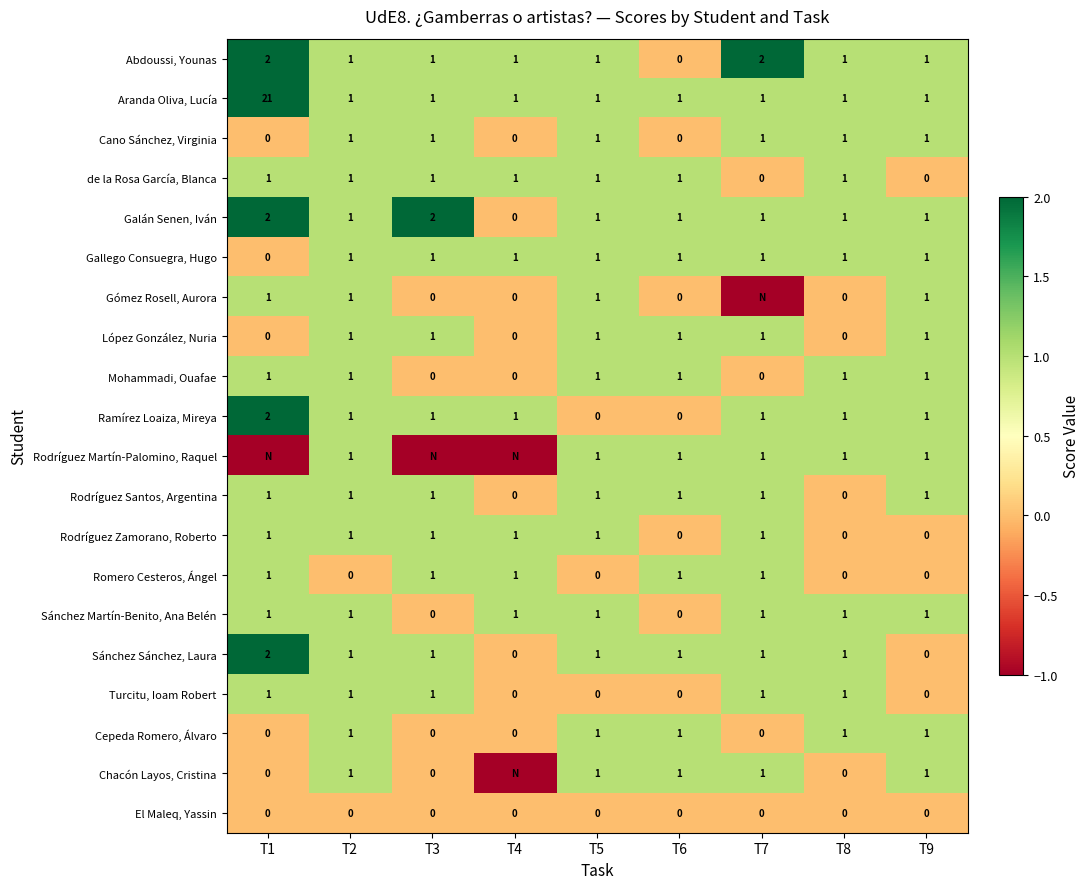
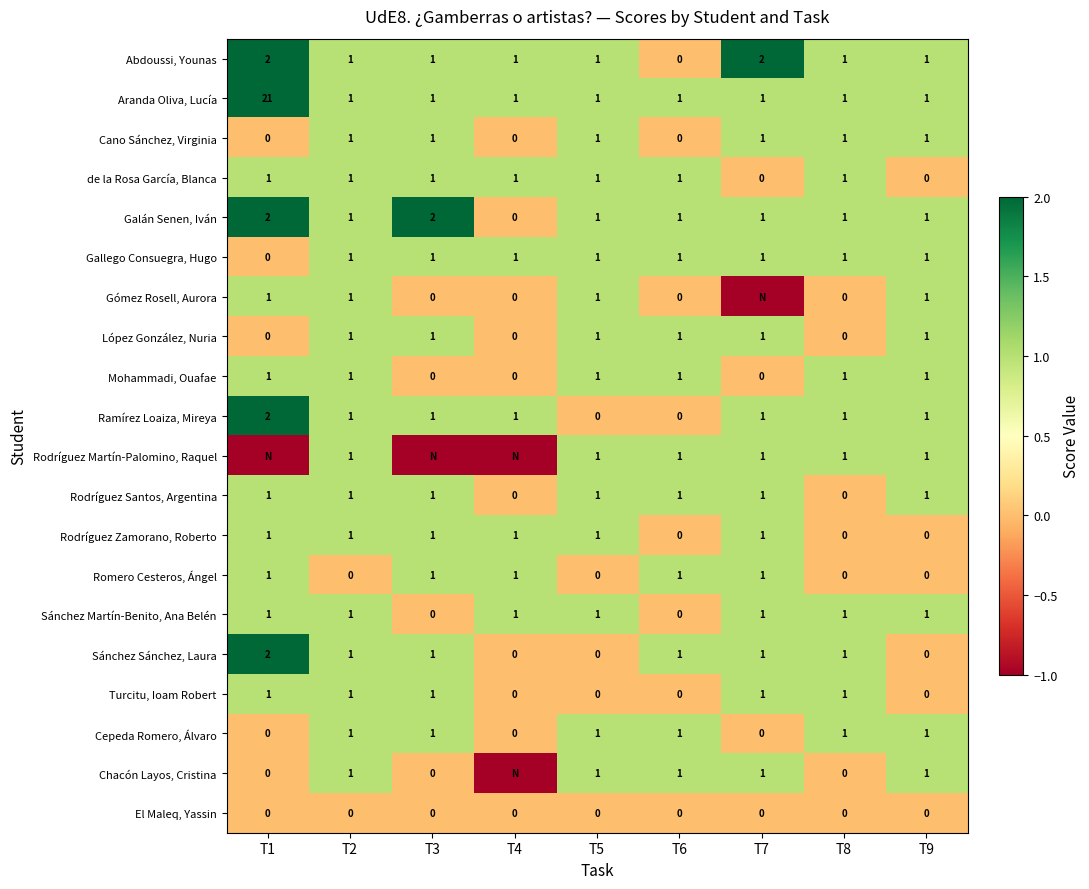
  {
    "Abdoussi, Younas": {
      "T1": 2,
      "T2": 1,
      "T3": 1,
      "T4": 1,
      "T5": 1,
      "T6": 0,
      "T7": 2,
      "T8": 1,
      "T9": 1
    },
    "Aranda Oliva, Lucía": {
      "T1": 21,
      "T2": 1,
      "T3": 1,
      "T4": 1,
      "T5": 1,
      "T6": 1,
      "T7": 1,
      "T8": 1,
      "T9": 1
    },
    "Cano Sánchez, Virginia": {
      "T1": 0,
      "T2": 1,
      "T3": 1,
      "T4": 0,
      "T5": 1,
      "T6": 0,
      "T7": 1,
      "T8": 1,
      "T9": 1
    },
    "de la Rosa García, Blanca": {
      "T1": 1,
      "T2": 1,
      "T3": 1,
      "T4": 1,
      "T5": 1,
      "T6": 1,
      "T7": 0,
      "T8": 1,
      "T9": 0
    },
    "Galán Senen, Iván": {
      "T1": 2,
      "T2": 1,
      "T3": 2,
      "T4": 0,
      "T5": 1,
      "T6": 1,
      "T7": 1,
      "T8": 1,
      "T9": 1
    },
    "Gallego Consuegra, Hugo": {
      "T1": 0,
      "T2": 1,
      "T3": 1,
      "T4": 1,
      "T5": 1,
      "T6": 1,
      "T7": 1,
      "T8": 1,
      "T9": 1
    },
    "Gómez Rosell, Aurora": {
      "T1": 1,
      "T2": 1,
      "T3": 0,
      "T4": 0,
      "T5": 1,
      "T6": 0,
      "T8": 0,
      "T9": 1
    },
    "López González, Nuria": {
      "T1": 0,
      "T2": 1,
      "T3": 1,
      "T4": 0,
      "T5": 1,
      "T6": 1,
      "T7": 1,
      "T8": 0,
      "T9": 1
    },
    "Mohammadi, Ouafae": {
      "T1": 1,
      "T2": 1,
      "T3": 0,
      "T4": 0,
      "T5": 1,
      "T6": 1,
      "T7": 0,
      "T8": 1,
      "T9": 1
    },
    "Ramírez Loaiza, Mireya": {
      "T1": 2,
      "T2": 1,
      "T3": 1,
      "T4": 1,
      "T5": 0,
      "T6": 0,
      "T7": 1,
      "T8": 1,
      "T9": 1
    },
    "Rodríguez Martín-Palomino, Raquel": {
      "T2": 1,
      "T5": 1,
      "T6": 1,
      "T7": 1,
      "T8": 1,
      "T9": 1
    },
    "Rodríguez Santos, Argentina": {
      "T1": 1,
      "T2": 1,
      "T3": 1,
      "T4": 0,
      "T5": 1,
      "T6": 1,
      "T7": 1,
      "T8": 0,
      "T9": 1
    },
    "Rodríguez Zamorano, Roberto": {
      "T1": 1,
      "T2": 1,
      "T3": 1,
      "T4": 1,
      "T5": 1,
      "T6": 0,
      "T7": 1,
      "T8": 0,
      "T9": 0
    },
    "Romero Cesteros, Ángel": {
      "T1": 1,
      "T2": 0,
      "T3": 1,
      "T4": 1,
      "T5": 0,
      "T6": 1,
      "T7": 1,
      "T8": 0,
      "T9": 0
    },
    "Sánchez Martín-Benito, Ana Belén": {
      "T1": 1,
      "T2": 1,
      "T3": 0,
      "T4": 1,
      "T5": 1,
      "T6": 0,
      "T7": 1,
      "T8": 1,
      "T9": 1
    },
    "Sánchez Sánchez, Laura": {
      "T1": 2,
      "T2": 1,
      "T3": 1,
      "T4": 0,
-     "T5": 1,
+     "T5": 0,
      "T6": 1,
      "T7": 1,
      "T8": 1,
      "T9": 0
    },
    "Turcitu, Ioam Robert": {
      "T1": 1,
      "T2": 1,
      "T3": 1,
      "T4": 0,
      "T5": 0,
      "T6": 0,
      "T7": 1,
      "T8": 1,
      "T9": 0
    },
    "Cepeda Romero, Álvaro": {
      "T1": 0,
      "T2": 1,
-     "T3": 0,
+     "T3": 1,
      "T4": 0,
      "T5": 1,
      "T6": 1,
      "T7": 0,
      "T8": 1,
      "T9": 1
    },
    "Chacón Layos, Cristina": {
      "T1": 0,
      "T2": 1,
      "T3": 0,
      "T5": 1,
      "T6": 1,
      "T7": 1,
      "T8": 0,
      "T9": 1
    },
    "El Maleq, Yassin": {
      "T1": 0,
      "T2": 0,
      "T3": 0,
      "T4": 0,
      "T5": 0,
      "T6": 0,
      "T7": 0,
      "T8": 0,
      "T9": 0
    }
  }
